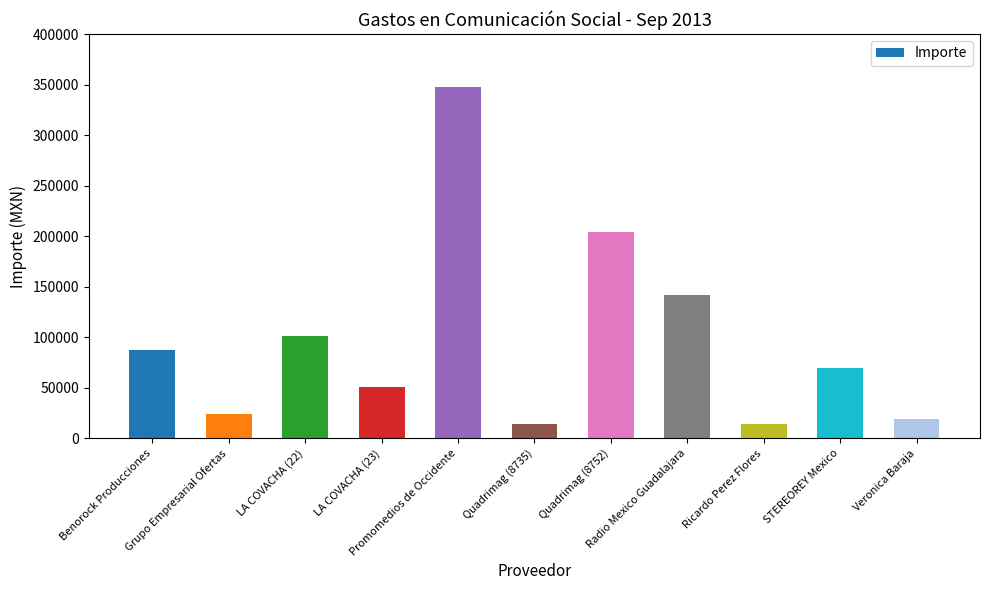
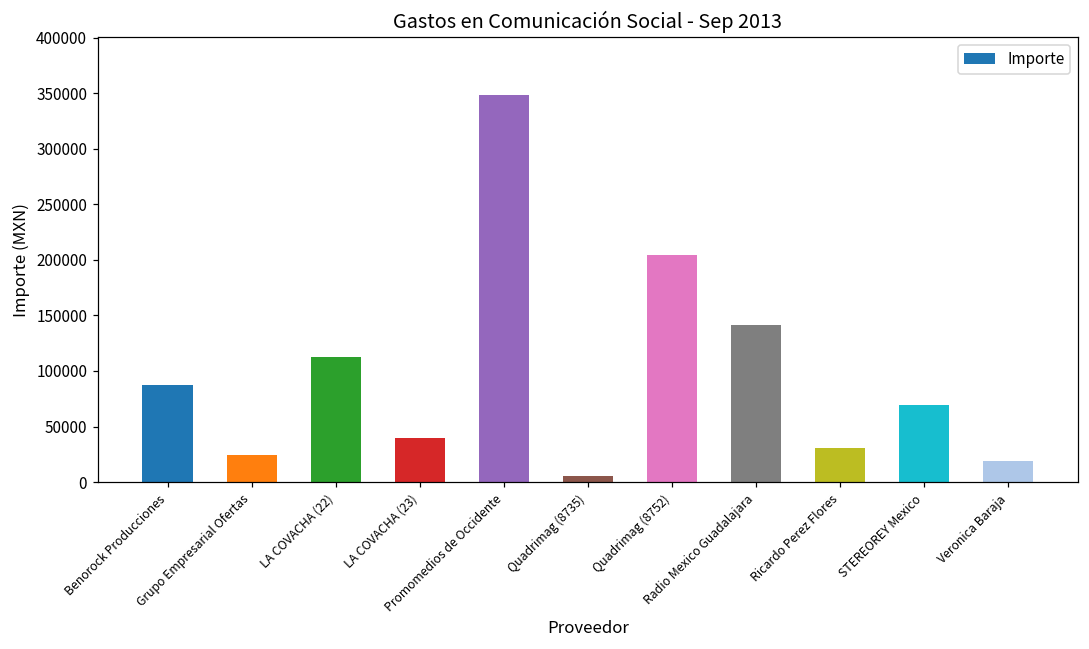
  {
    "Benorock Producciones": 87000,
    "Grupo Empresarial Ofertas": 24000,
-   "LA COVACHA (22)": 102000,
-   "LA COVACHA (23)": 51000,
+   "LA COVACHA (22)": 113000,
+   "LA COVACHA (23)": 39000,
    "Promomedios de Occidente": 348000,
-   "Quadrimag (8735)": 14000,
+   "Quadrimag (8735)": 6000,
    "Quadrimag (8752)": 204000,
    "Radio Mexico Guadalajara": 142000,
-   "Ricardo Perez Flores": 14000,
+   "Ricardo Perez Flores": 31000,
    "STEREOREY Mexico": 70000,
    "Veronica Baraja": 19000
  }
